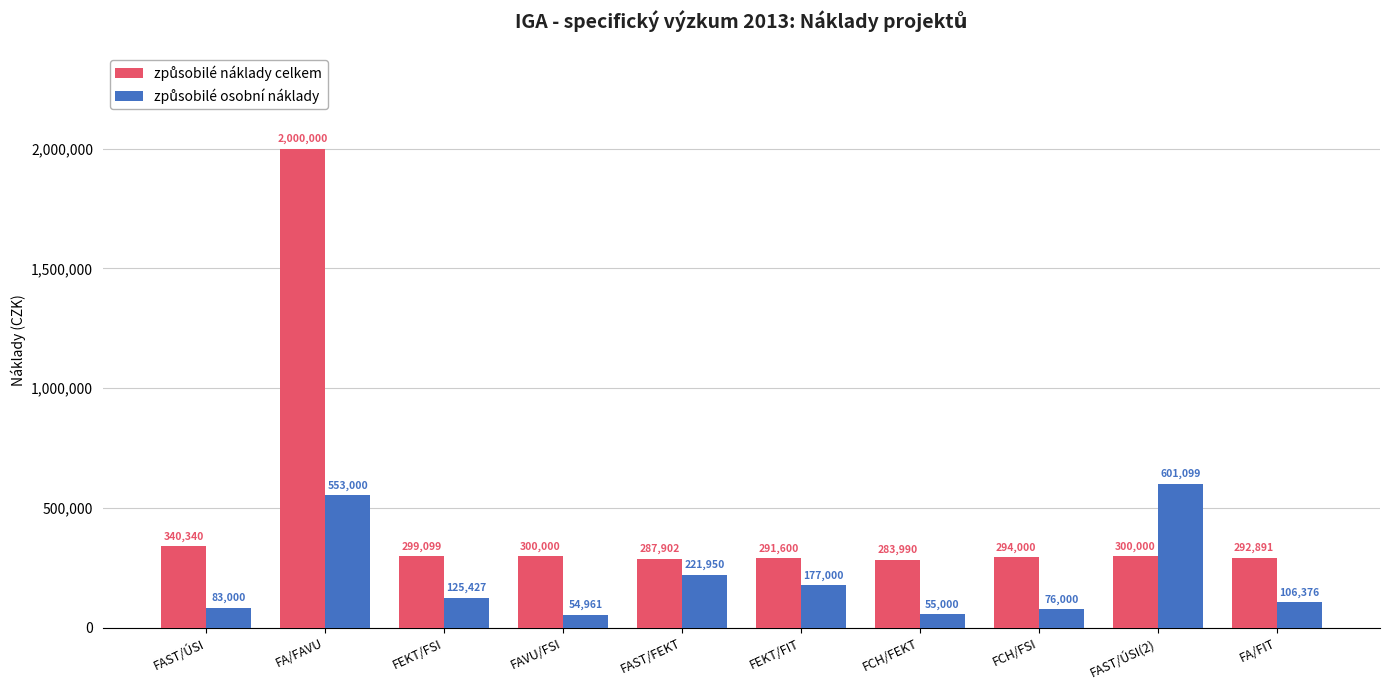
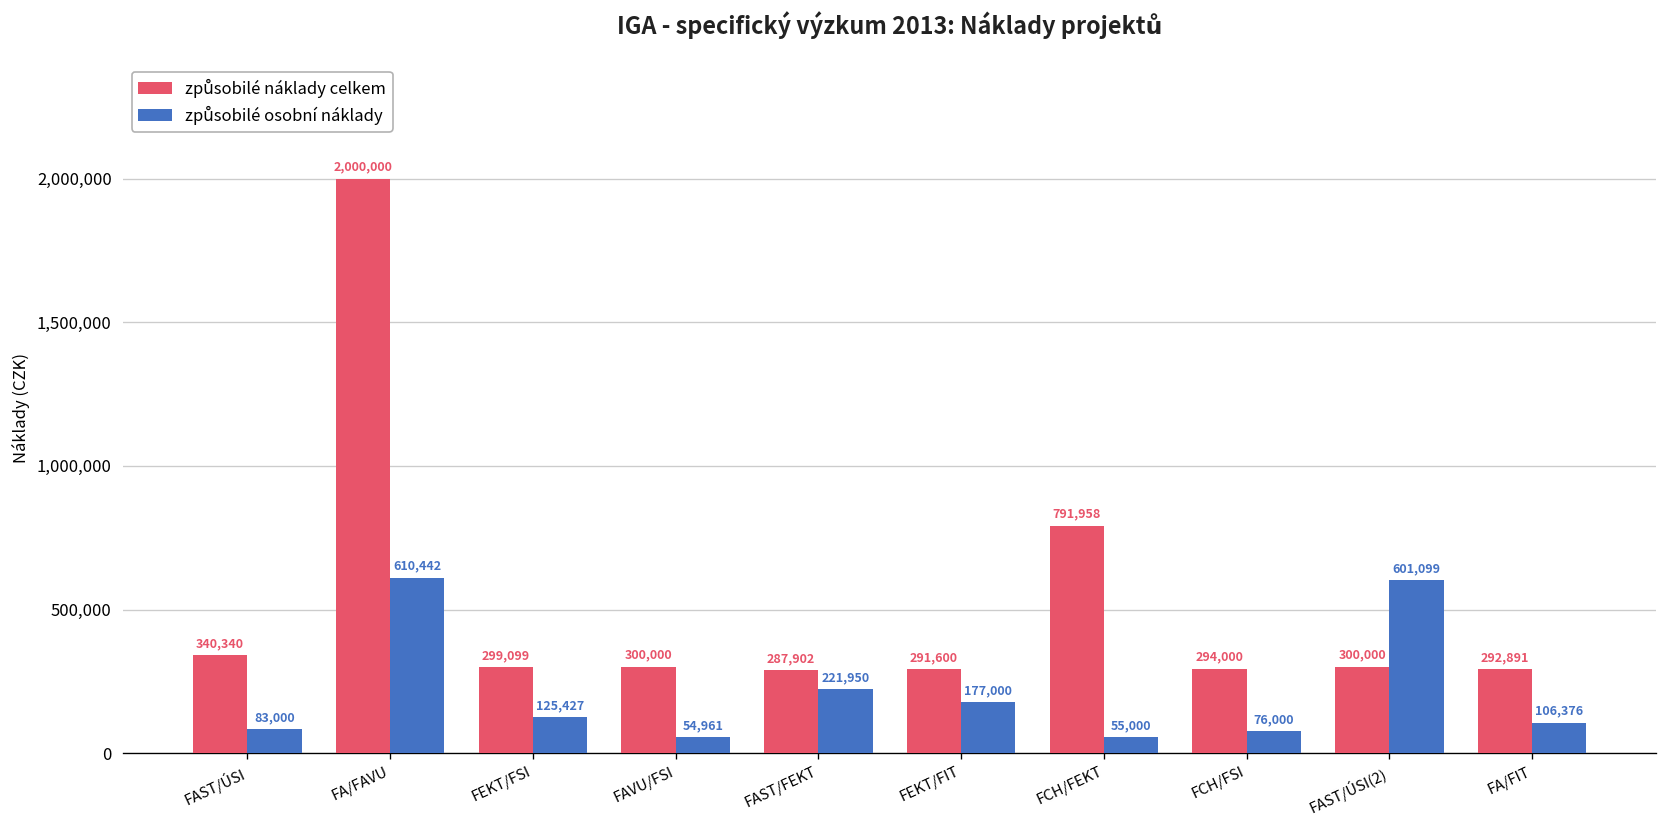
  {
    "způsobilé náklady celkem": {
      "FAST/ÚSI": "340,340",
      "FA/FAVU": "2,000,000",
      "FEKT/FSI": "299,099",
      "FAVU/FSI": "300,000",
      "FAST/FEKT": "287,902",
      "FEKT/FIT": "291,600",
-     "FCH/FEKT": "283,990",
+     "FCH/FEKT": "791,958",
      "FCH/FSI": "294,000",
      "FAST/ÚSI(2)": "300,000",
      "FA/FIT": "292,891"
    },
    "způsobilé osobní náklady": {
      "FAST/ÚSI": "83,000",
-     "FA/FAVU": "553,000",
+     "FA/FAVU": "610,442",
      "FEKT/FSI": "125,427",
      "FAVU/FSI": "54,961",
      "FAST/FEKT": "221,950",
      "FEKT/FIT": "177,000",
      "FCH/FEKT": "55,000",
      "FCH/FSI": "76,000",
      "FAST/ÚSI(2)": "601,099",
      "FA/FIT": "106,376"
    }
  }
